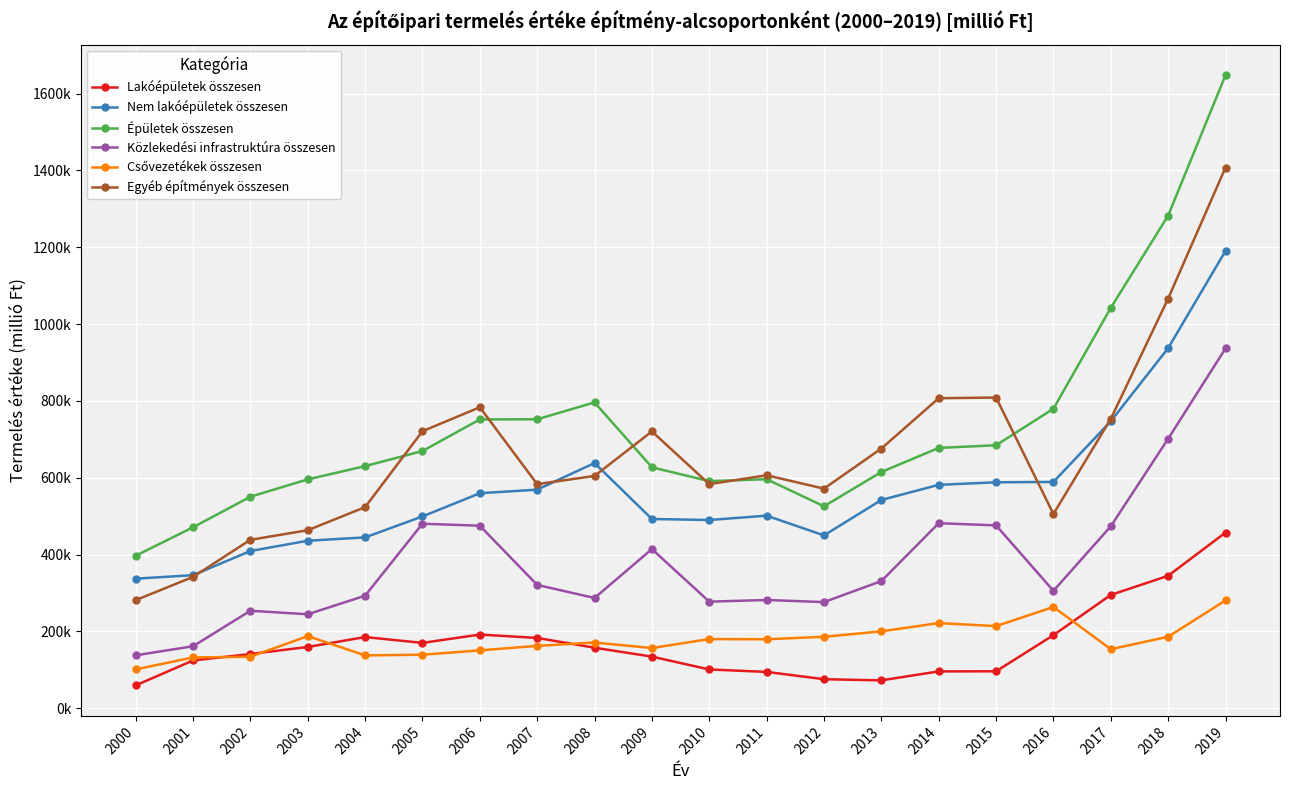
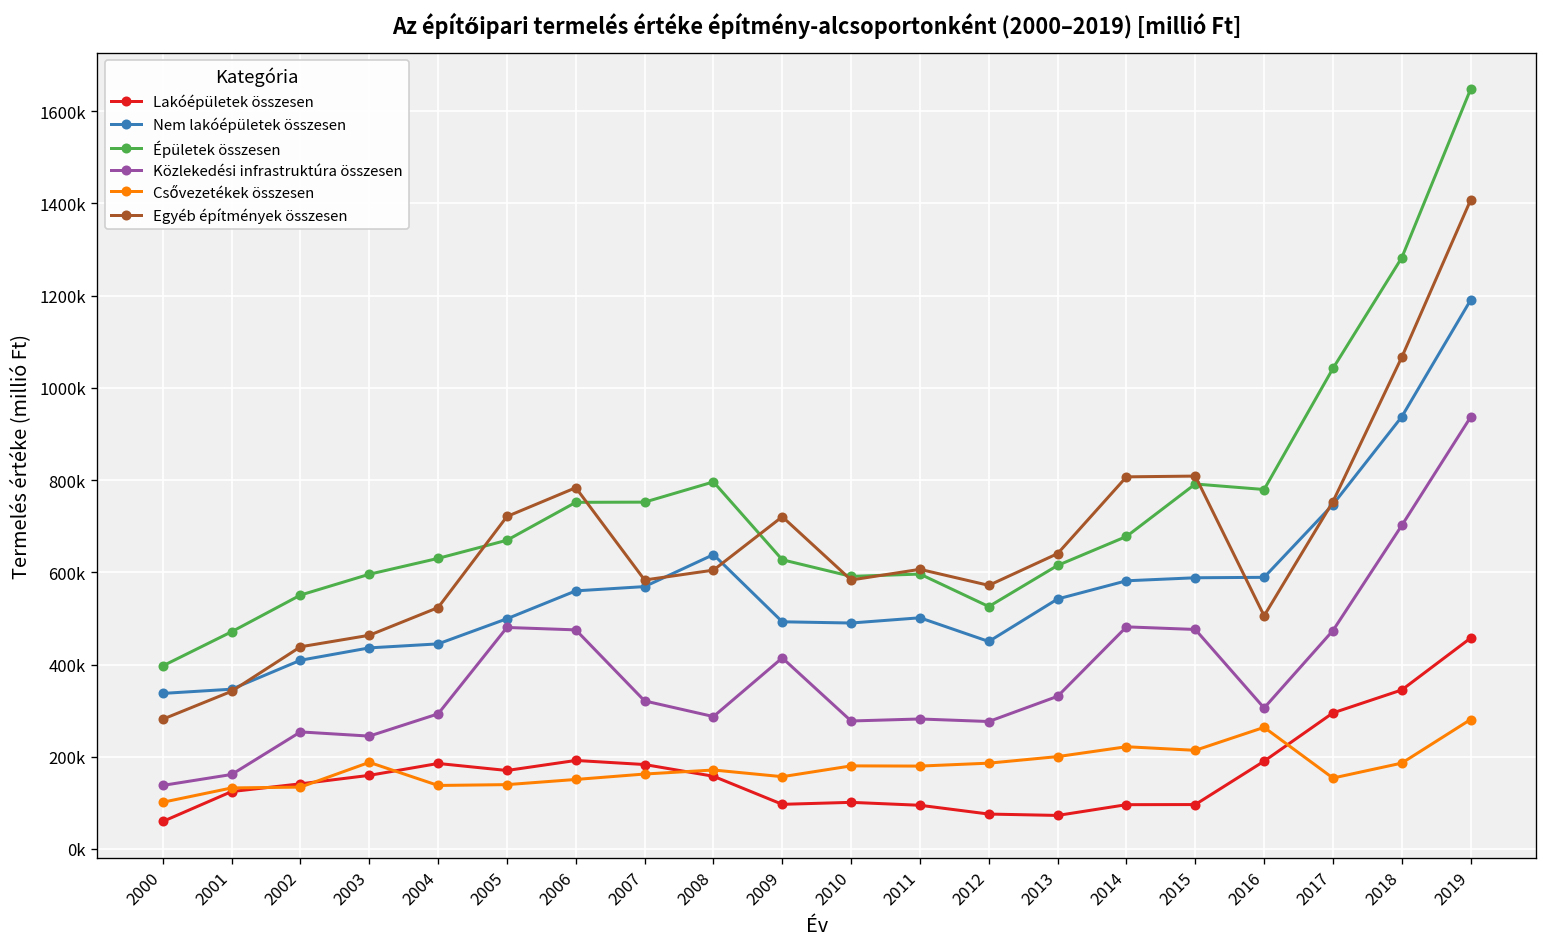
  {
    "Lakóépületek összesen": {
      "2000": 60000,
      "2001": 120000,
      "2002": 140000,
      "2003": 160000,
      "2004": 190000,
      "2005": 170000,
      "2006": 190000,
      "2007": 180000,
      "2008": 160000,
-     "2009": 130000,
+     "2009": 100000,
      "2010": 100000,
      "2011": 90000,
      "2012": 80000,
      "2013": 70000,
      "2014": 100000,
      "2015": 100000,
      "2016": 190000,
      "2017": 300000,
      "2018": 340000,
      "2019": 460000
    },
    "Nem lakóépületek összesen": {
      "2000": 340000,
      "2002": 410000,
      "2003": 440000,
      "2004": 440000,
      "2005": 500000,
      "2006": 560000,
      "2007": 570000,
      "2008": 640000,
      "2009": 490000,
      "2010": 490000,
      "2011": 500000,
      "2012": 450000,
      "2013": 540000,
      "2014": 580000,
      "2015": 590000,
      "2016": 590000,
      "2018": 940000,
      "2019": 1190000
    },
    "Épületek összesen": {
      "2000": 400000,
      "2001": 470000,
      "2002": 550000,
      "2003": 600000,
      "2004": 630000,
      "2005": 670000,
      "2006": 750000,
      "2007": 750000,
      "2008": 800000,
      "2009": 630000,
      "2010": 590000,
      "2011": 600000,
      "2012": 530000,
      "2013": 620000,
      "2014": 680000,
-     "2015": 680000,
+     "2015": 790000,
      "2016": 780000,
      "2017": 1040000,
      "2018": 1280000,
      "2019": 1650000
    },
    "Közlekedési infrastruktúra összesen": {
      "2000": 140000,
      "2001": 160000,
      "2002": 250000,
      "2003": 240000,
      "2004": 290000,
      "2005": 480000,
      "2006": 480000,
      "2007": 320000,
      "2008": 290000,
      "2009": 410000,
      "2010": 280000,
      "2011": 280000,
      "2012": 280000,
      "2013": 330000,
      "2014": 480000,
      "2015": 480000,
      "2016": 310000,
      "2017": 470000,
      "2018": 700000,
      "2019": 940000
    },
    "Csővezetékek összesen": {
      "2000": 100000,
      "2001": 130000,
      "2002": 130000,
      "2003": 190000,
      "2004": 140000,
      "2005": 140000,
      "2006": 150000,
      "2007": 160000,
      "2008": 170000,
      "2009": 160000,
      "2010": 180000,
      "2011": 180000,
      "2012": 190000,
      "2013": 200000,
      "2014": 220000,
      "2015": 210000,
      "2016": 260000,
      "2017": 150000,
      "2018": 190000,
      "2019": 280000
    },
    "Egyéb építmények összesen": {
      "2000": 280000,
      "2002": 440000,
      "2003": 460000,
      "2004": 520000,
      "2005": 720000,
      "2006": 780000,
      "2007": 580000,
      "2008": 600000,
      "2009": 720000,
      "2010": 580000,
      "2011": 610000,
      "2012": 570000,
-     "2013": 680000,
+     "2013": 640000,
      "2014": 810000,
      "2015": 810000,
      "2016": 510000,
      "2018": 1070000,
      "2019": 1410000
    }
  }
